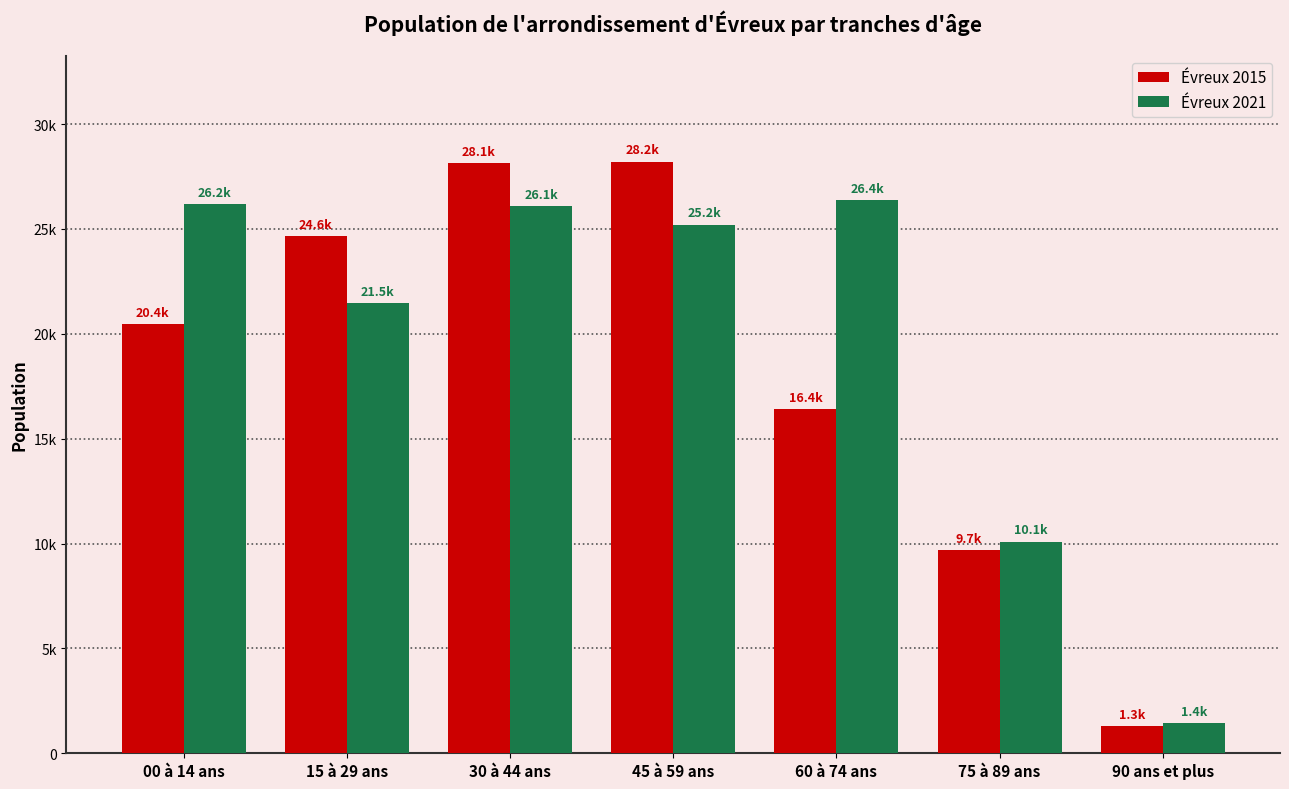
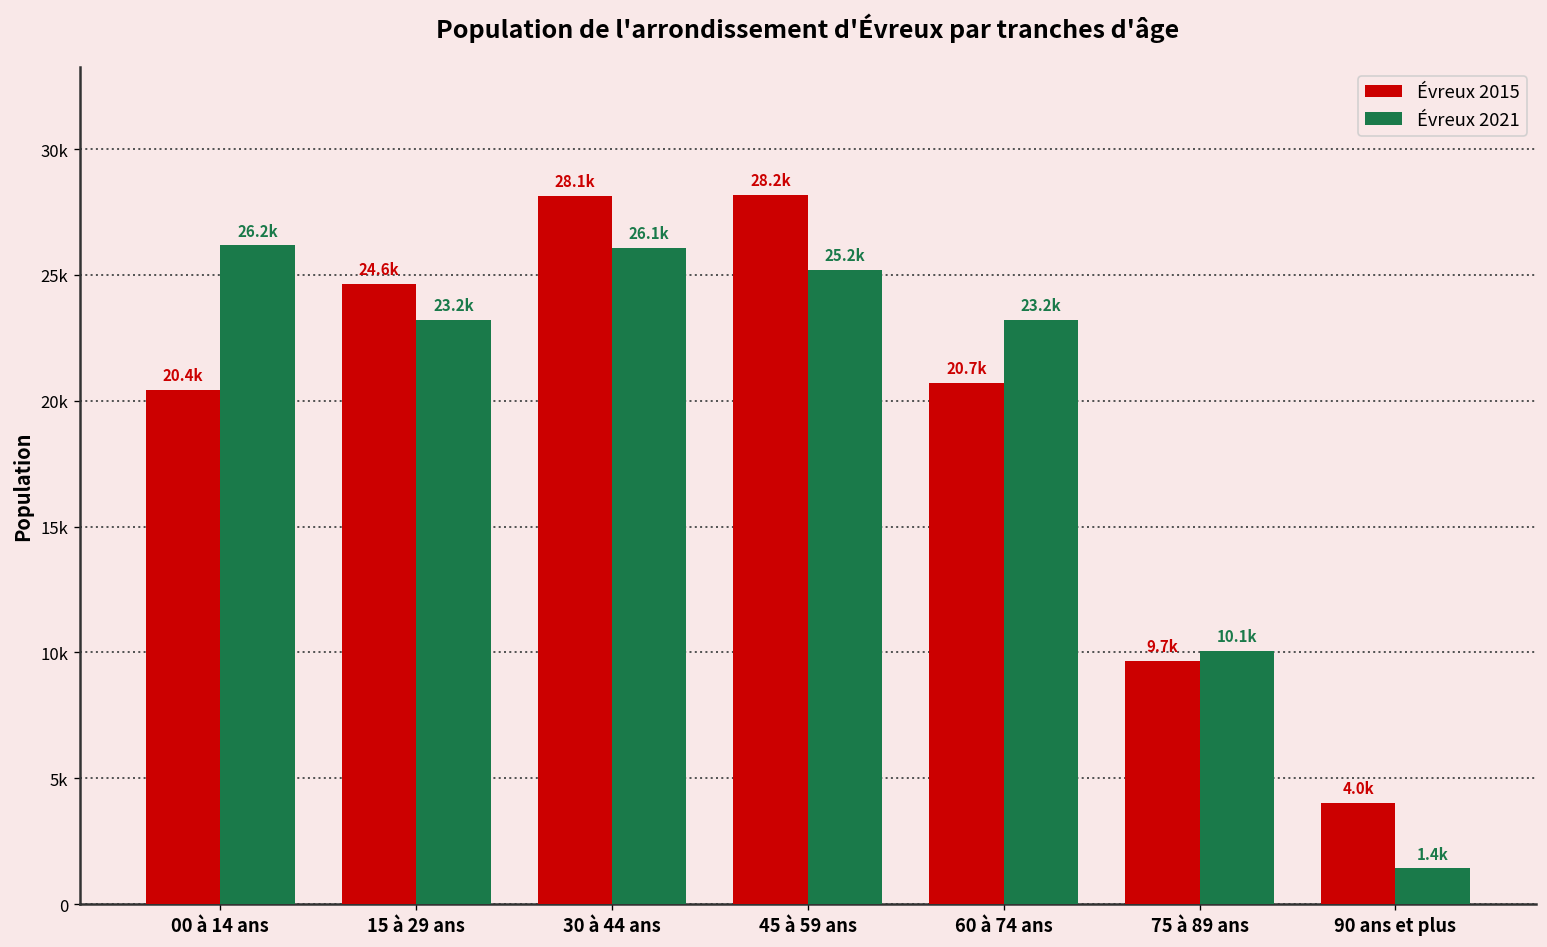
  {
    "Évreux 2015": {
      "00 à 14 ans": "20.4k",
      "15 à 29 ans": "24.6k",
      "30 à 44 ans": "28.1k",
      "45 à 59 ans": "28.2k",
-     "60 à 74 ans": "16.4k",
+     "60 à 74 ans": "20.7k",
      "75 à 89 ans": "9.7k",
-     "90 ans et plus": "1.3k"
+     "90 ans et plus": "4.0k"
    },
    "Évreux 2021": {
      "00 à 14 ans": "26.2k",
-     "15 à 29 ans": "21.5k",
+     "15 à 29 ans": "23.2k",
      "30 à 44 ans": "26.1k",
      "45 à 59 ans": "25.2k",
-     "60 à 74 ans": "26.4k",
+     "60 à 74 ans": "23.2k",
      "75 à 89 ans": "10.1k",
      "90 ans et plus": "1.4k"
    }
  }
